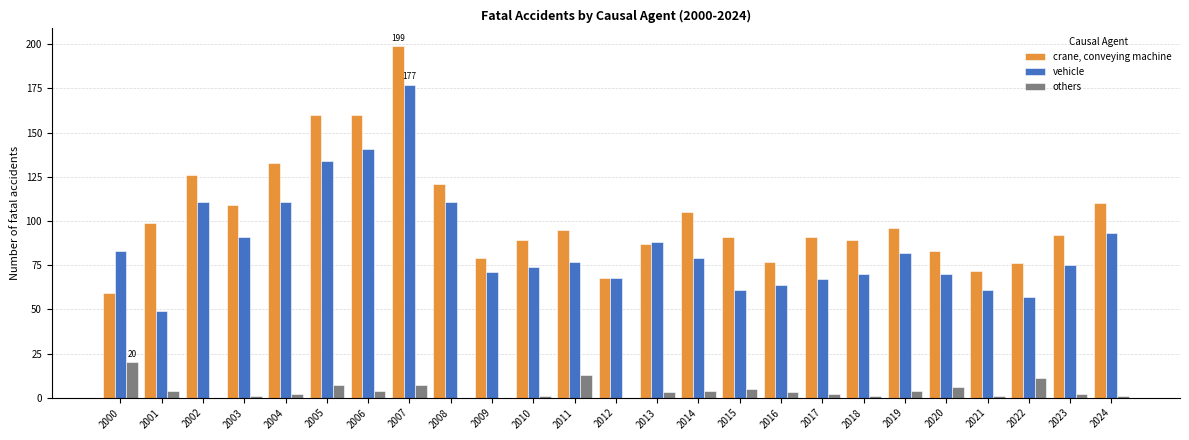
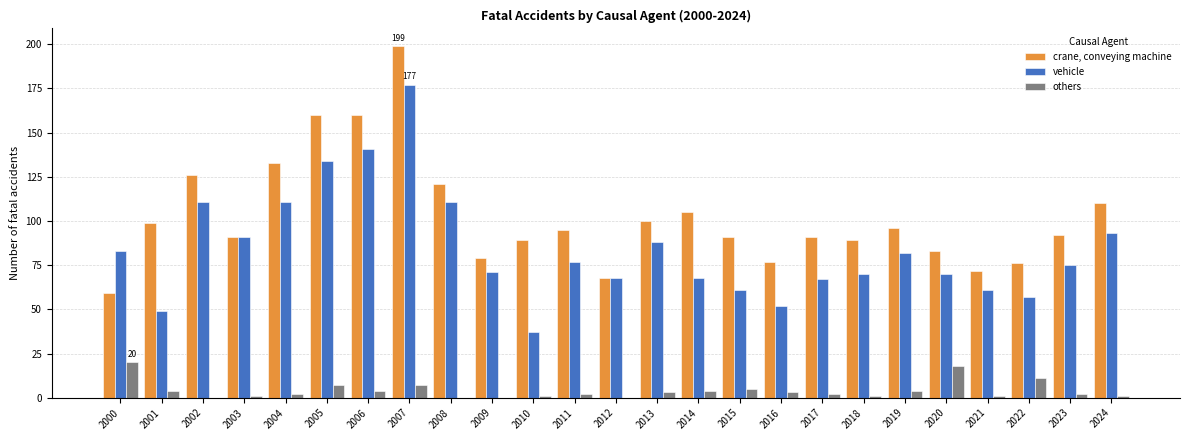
  {
    "crane, conveying machine": {
      "2000": 59,
      "2001": 99,
      "2002": 126,
-     "2003": 109,
+     "2003": 91,
      "2004": 133,
      "2005": 160,
      "2006": 160,
      "2008": 121,
      "2009": 79,
      "2010": 89,
      "2011": 95,
      "2012": 68,
-     "2013": 87,
+     "2013": 100,
      "2014": 105,
      "2015": 91,
      "2016": 77,
      "2017": 91,
      "2018": 89,
      "2019": 96,
      "2020": 83,
      "2021": 72,
      "2022": 76,
      "2023": 92,
      "2024": 110
    },
    "vehicle": {
      "2000": 83,
      "2001": 49,
      "2002": 111,
      "2003": 91,
      "2004": 111,
      "2005": 134,
      "2006": 141,
      "2008": 111,
      "2009": 71,
-     "2010": 74,
+     "2010": 37,
      "2011": 77,
      "2012": 68,
      "2013": 88,
-     "2014": 79,
+     "2014": 68,
      "2015": 61,
-     "2016": 64,
+     "2016": 52,
      "2017": 67,
      "2018": 70,
      "2019": 82,
      "2020": 70,
      "2021": 61,
      "2022": 57,
      "2023": 75,
      "2024": 93
    },
    "others": {
      "2001": 4,
      "2002": 0,
      "2004": 2,
      "2005": 7,
      "2006": 4,
      "2007": 7,
      "2008": 0,
      "2009": 0,
-     "2011": 13,
+     "2011": 2,
      "2012": 0,
      "2013": 3,
      "2014": 4,
      "2015": 5,
      "2016": 3,
      "2017": 2,
      "2019": 4,
-     "2020": 6,
+     "2020": 18,
      "2022": 11,
      "2023": 2
    }
  }
